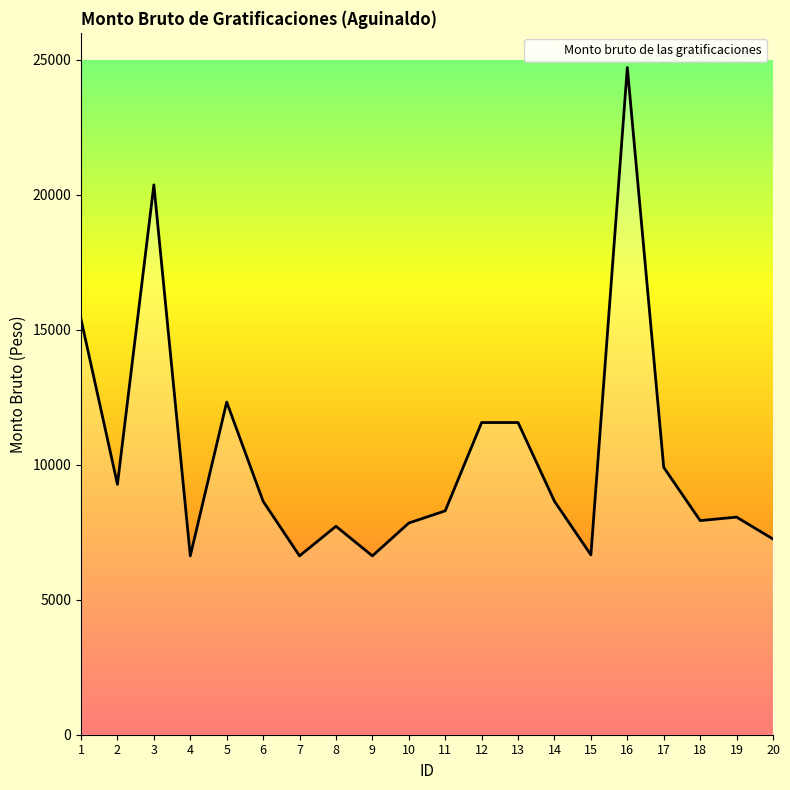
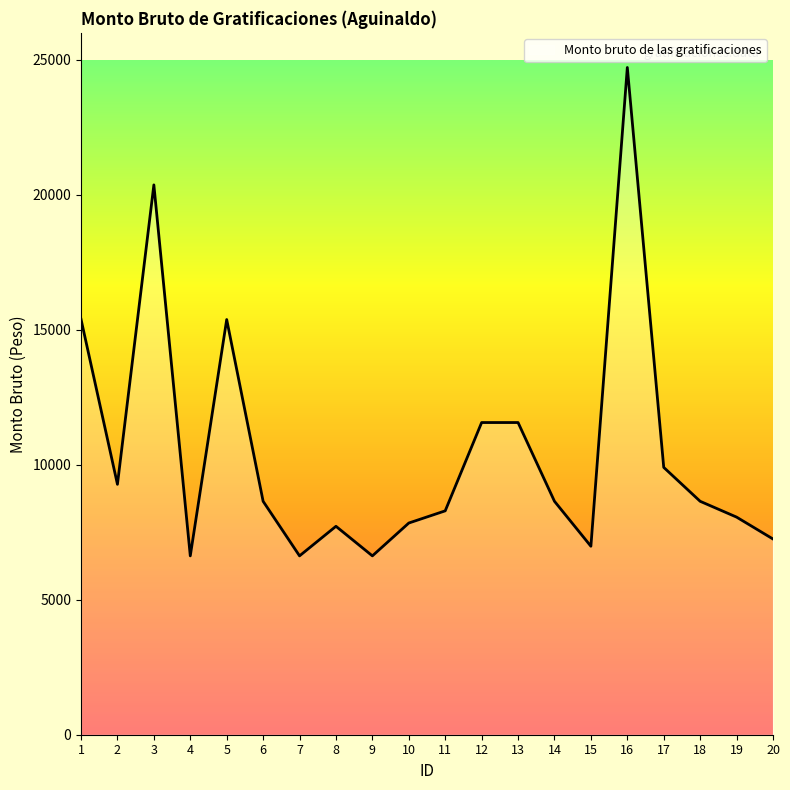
  {
    "1": 15400,
    "2": 9300,
    "3": 20400,
    "4": 6600,
-   "5": 12300,
+   "5": 15400,
    "6": 8600,
    "7": 6600,
    "8": 7700,
    "9": 6600,
    "10": 7800,
    "11": 8300,
    "12": 11600,
    "13": 11600,
    "14": 8600,
-   "15": 6700,
+   "15": 7000,
    "16": 24700,
    "17": 9900,
-   "18": 7900,
+   "18": 8600,
    "19": 8100,
    "20": 7300
  }
